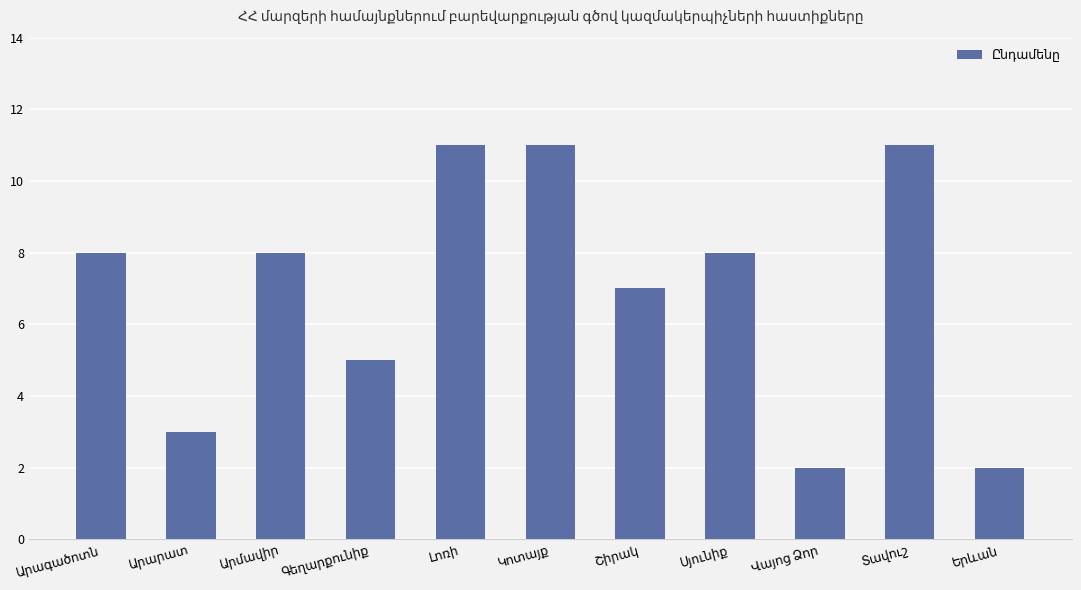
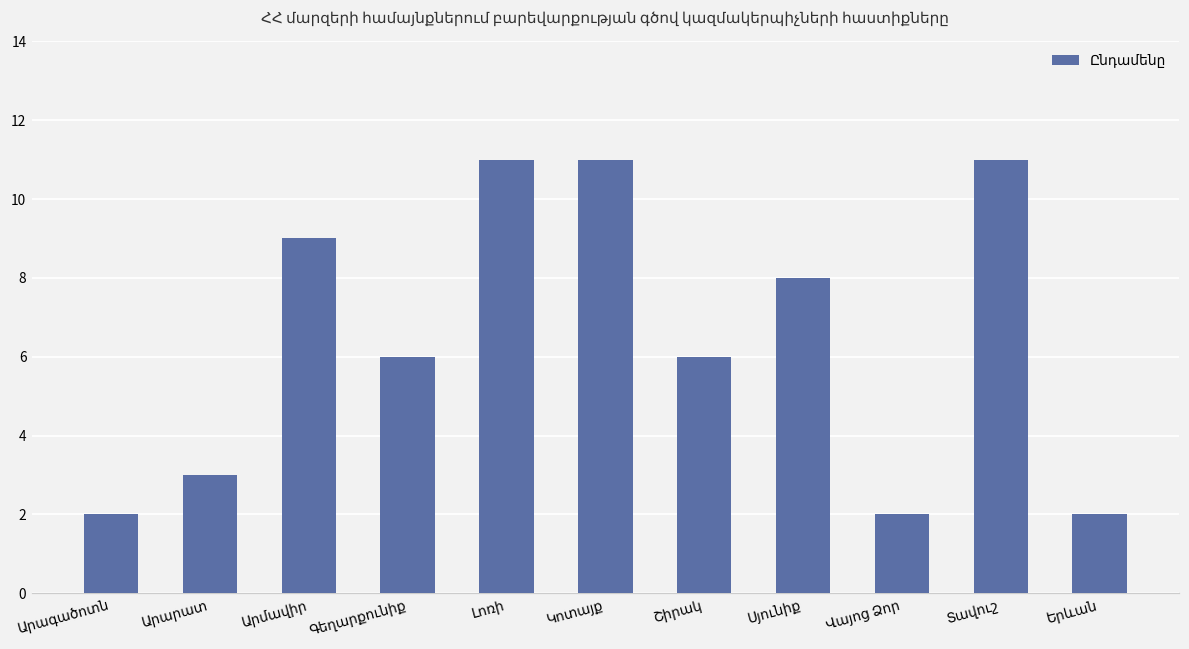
  {
-   "Արագածոտն": 8,
+   "Արագածոտն": 2,
    "Արարատ": 3,
-   "Արմավիր": 8,
-   "Գեղարքունիք": 5,
+   "Արմավիր": 9,
+   "Գեղարքունիք": 6,
    "Լոռի": 11,
    "Կոտայք": 11,
-   "Շիրակ": 7,
+   "Շիրակ": 6,
    "Սյունիք": 8,
    "Վայոց Ձոր": 2,
    "Տավուշ": 11,
    "Երևան": 2
  }
